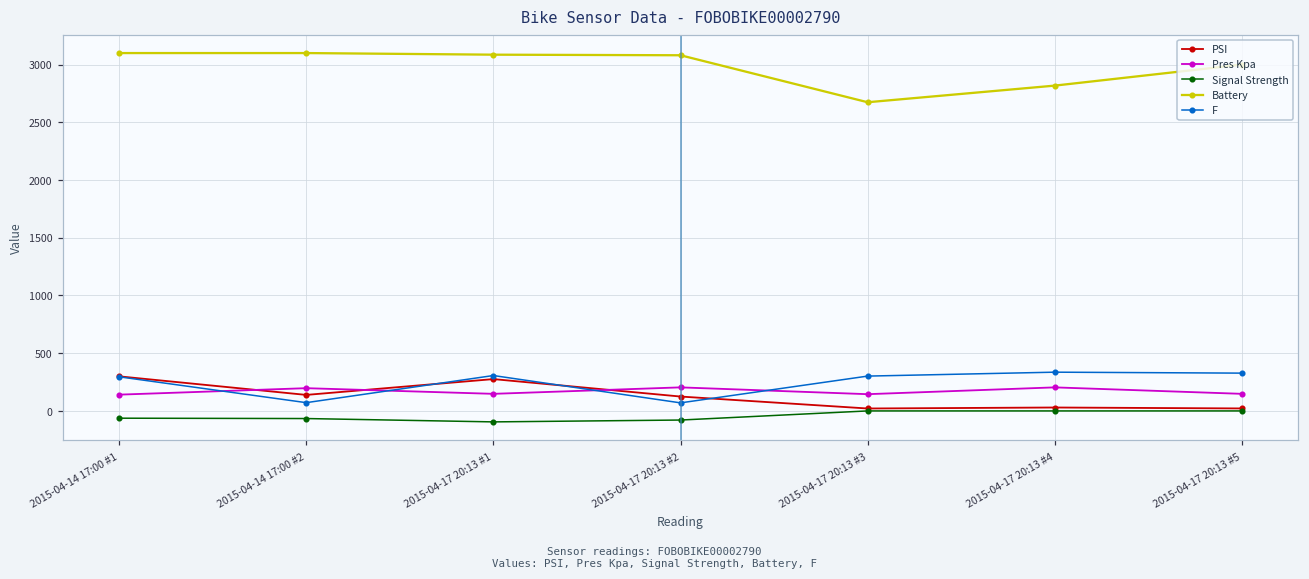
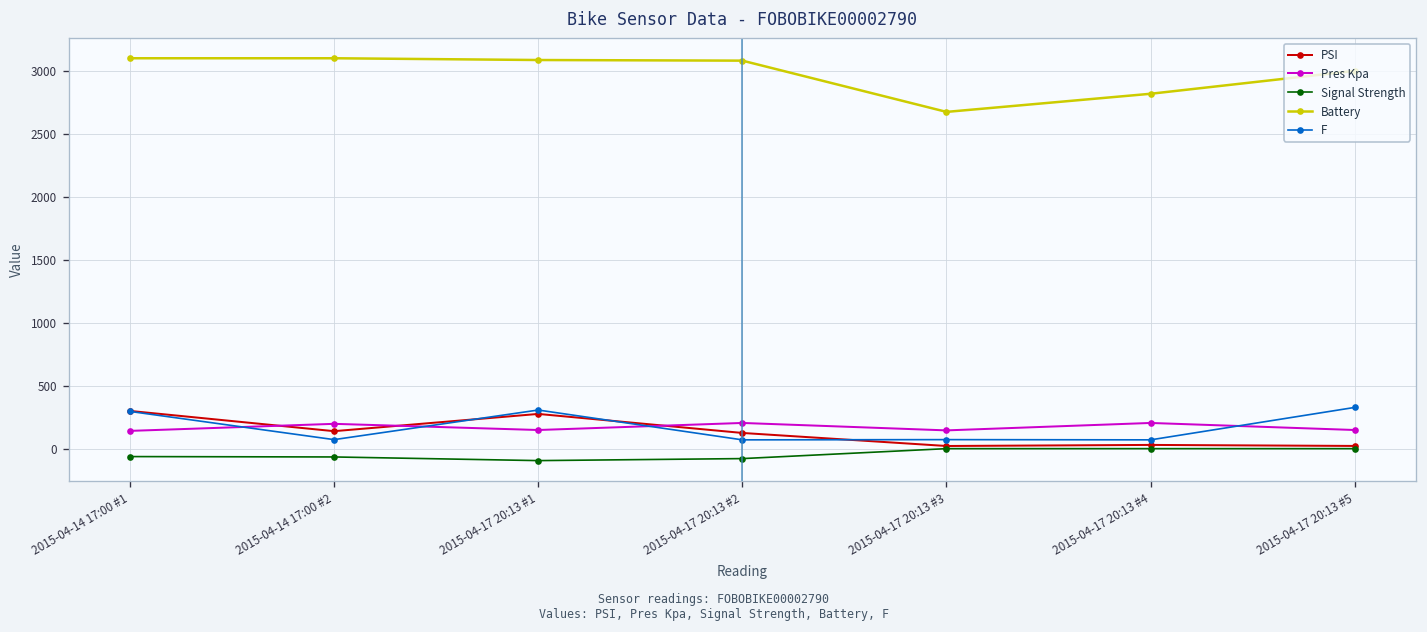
  {
    "PSI": {
      "2015-04-14 17:00 #2": 140,
      "2015-04-17 20:13 #1": 280,
      "2015-04-17 20:13 #2": 120,
      "2015-04-17 20:13 #4": 30
    },
    "Pres Kpa": {
      "2015-04-14 17:00 #1": 140,
      "2015-04-14 17:00 #2": 200,
      "2015-04-17 20:13 #1": 150,
      "2015-04-17 20:13 #2": 200,
      "2015-04-17 20:13 #3": 150,
      "2015-04-17 20:13 #4": 200,
      "2015-04-17 20:13 #5": 150
    },
    "Signal Strength": {
      "2015-04-14 17:00 #1": -60,
      "2015-04-14 17:00 #2": -70,
      "2015-04-17 20:13 #1": -100,
      "2015-04-17 20:13 #2": -80,
      "2015-04-17 20:13 #4": 0
    },
    "Battery": {
      "2015-04-14 17:00 #1": 3100,
      "2015-04-14 17:00 #2": 3100,
      "2015-04-17 20:13 #1": 3090,
      "2015-04-17 20:13 #2": 3080,
      "2015-04-17 20:13 #3": 2670,
      "2015-04-17 20:13 #4": 2820
    },
    "F": {
      "2015-04-14 17:00 #2": 70,
      "2015-04-17 20:13 #1": 310,
      "2015-04-17 20:13 #2": 70,
-     "2015-04-17 20:13 #3": 300,
-     "2015-04-17 20:13 #4": 340,
+     "2015-04-17 20:13 #3": 70,
+     "2015-04-17 20:13 #4": 70,
      "2015-04-17 20:13 #5": 330
    }
  }
